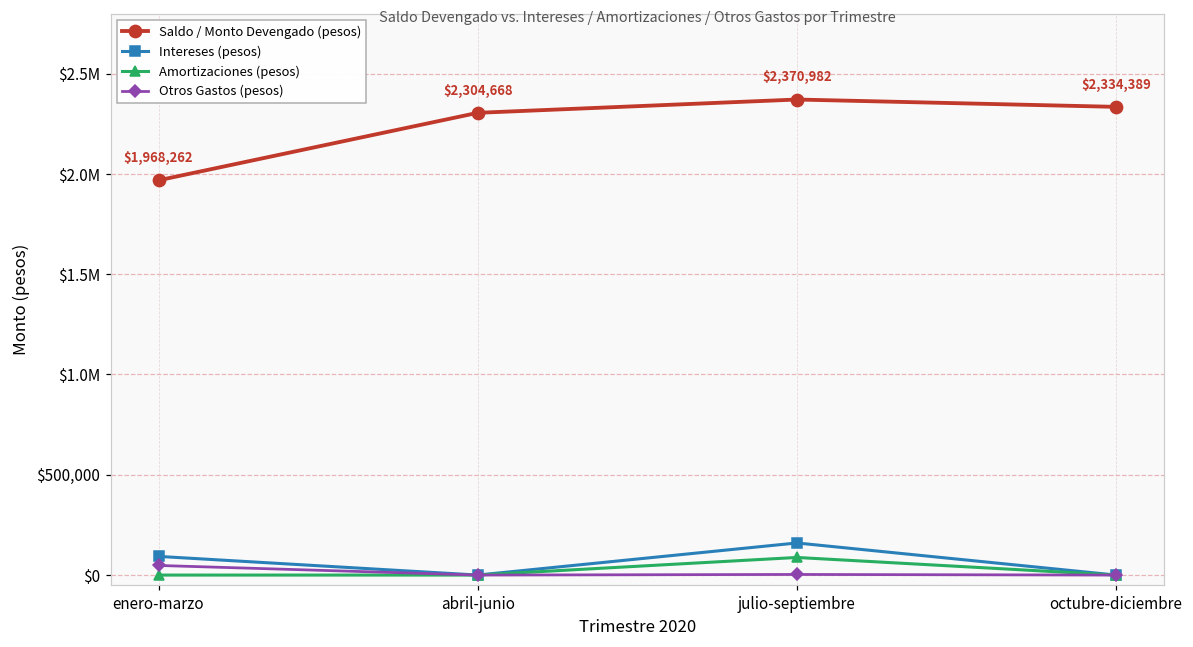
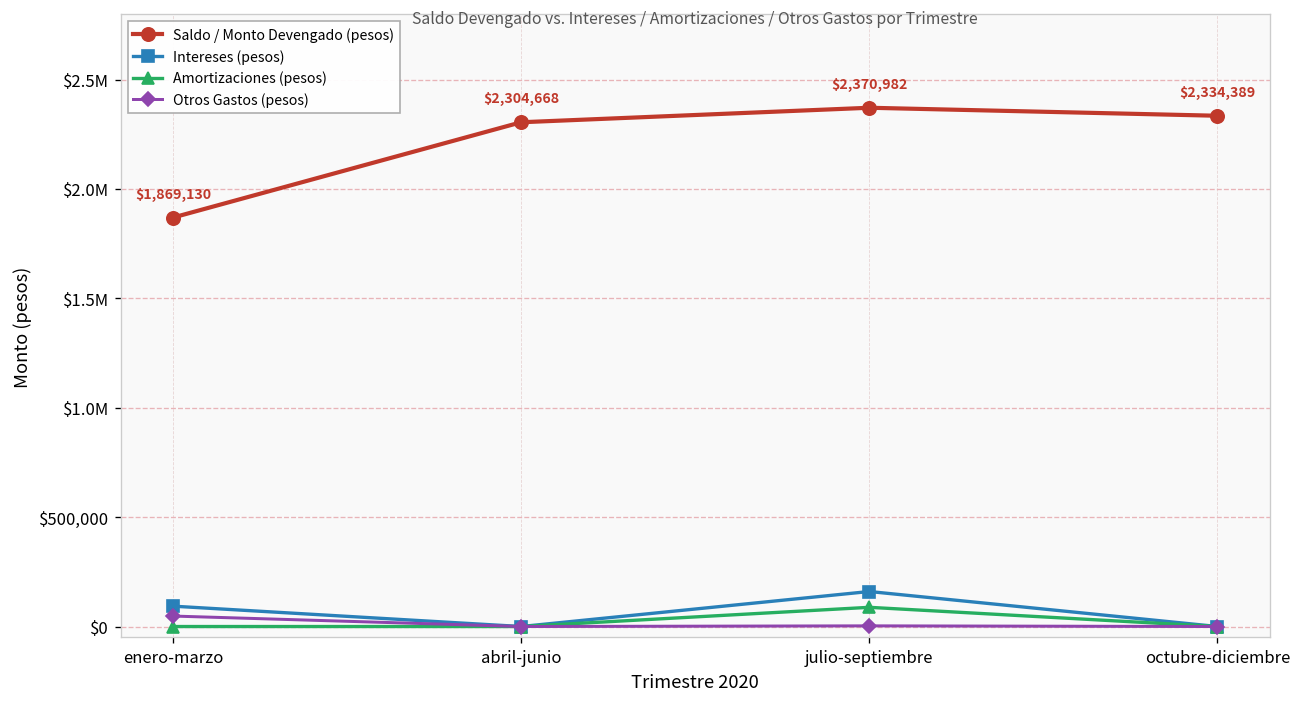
  {
    "Saldo / Monto Devengado (pesos)": {
-     "enero-marzo": "$1,968,262",
+     "enero-marzo": "$1,869,130",
      "abril-junio": "$2,304,668",
      "julio-septiembre": "$2,370,982",
      "octubre-diciembre": "$2,334,389"
    },
    "Intereses (pesos)": {
      "enero-marzo": "$90,000",
      "julio-septiembre": "$160,000"
    },
    "Amortizaciones (pesos)": {
      "enero-marzo": "$0",
      "julio-septiembre": "$90,000"
    },
    "Otros Gastos (pesos)": {
      "enero-marzo": "$50,000",
      "julio-septiembre": "$0"
    }
  }
